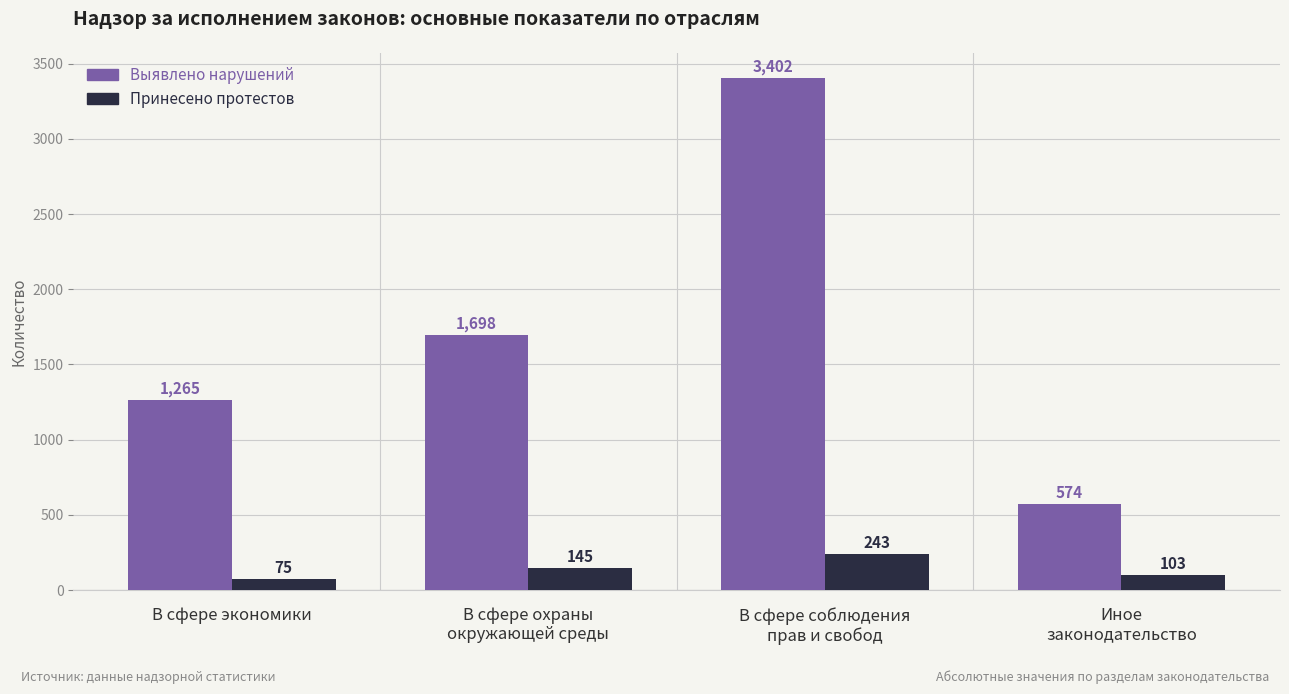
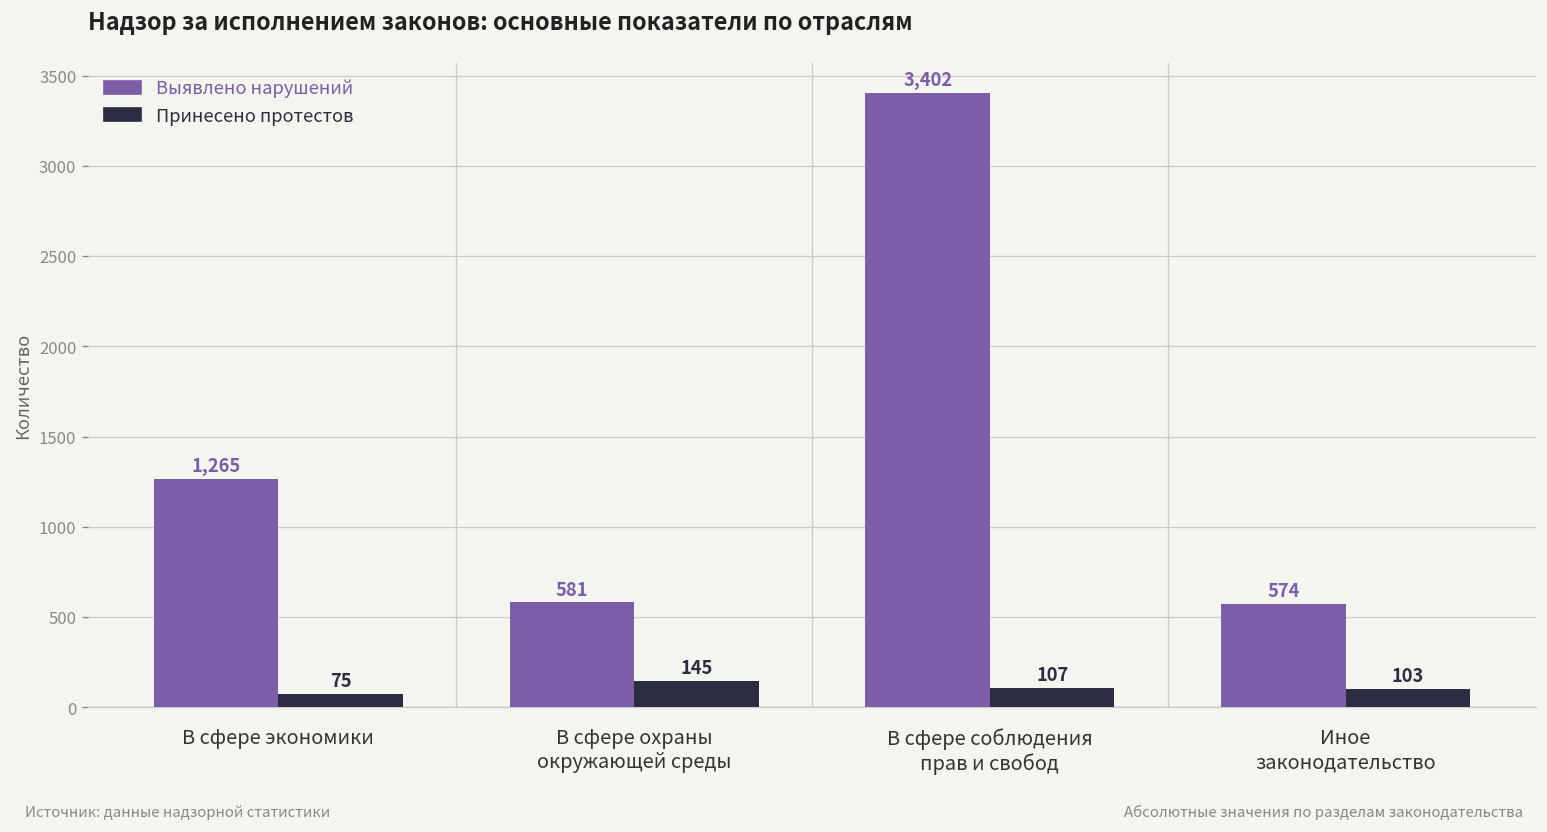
  {
    "Выявлено нарушений": {
      "В сфере экономики": "1,265",
-     "В сфере охраны окружающей среды": "1,698",
+     "В сфере охраны окружающей среды": "581",
      "В сфере соблюдения прав и свобод": "3,402",
      "Иное законодательство": "574"
    },
    "Принесено протестов": {
      "В сфере экономики": "75",
      "В сфере охраны окружающей среды": "145",
-     "В сфере соблюдения прав и свобод": "243",
+     "В сфере соблюдения прав и свобод": "107",
      "Иное законодательство": "103"
    }
  }
